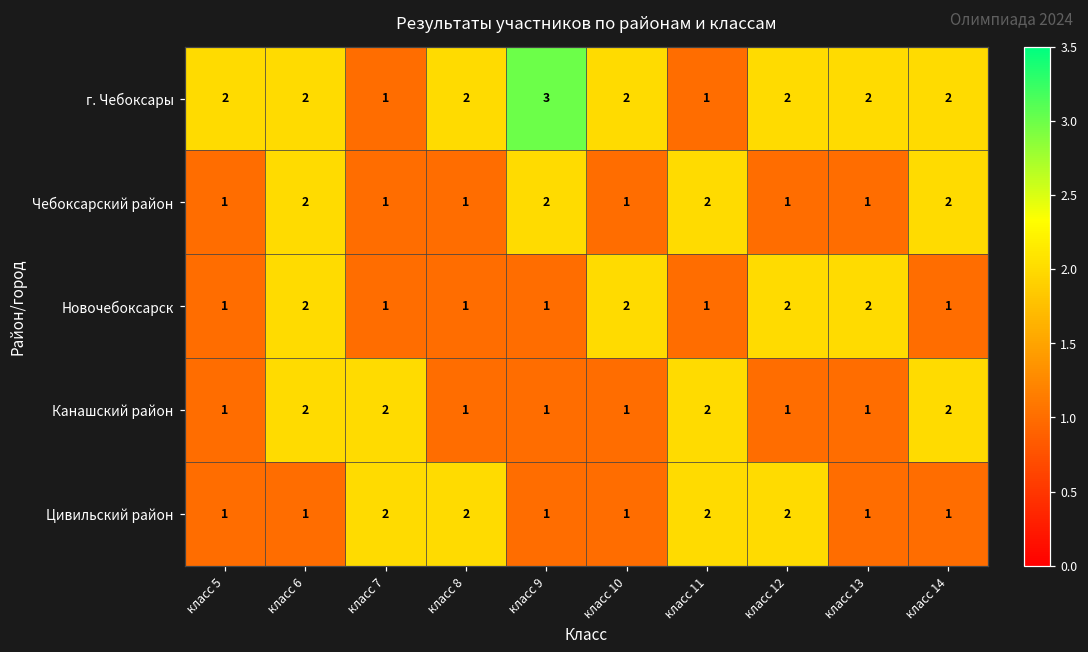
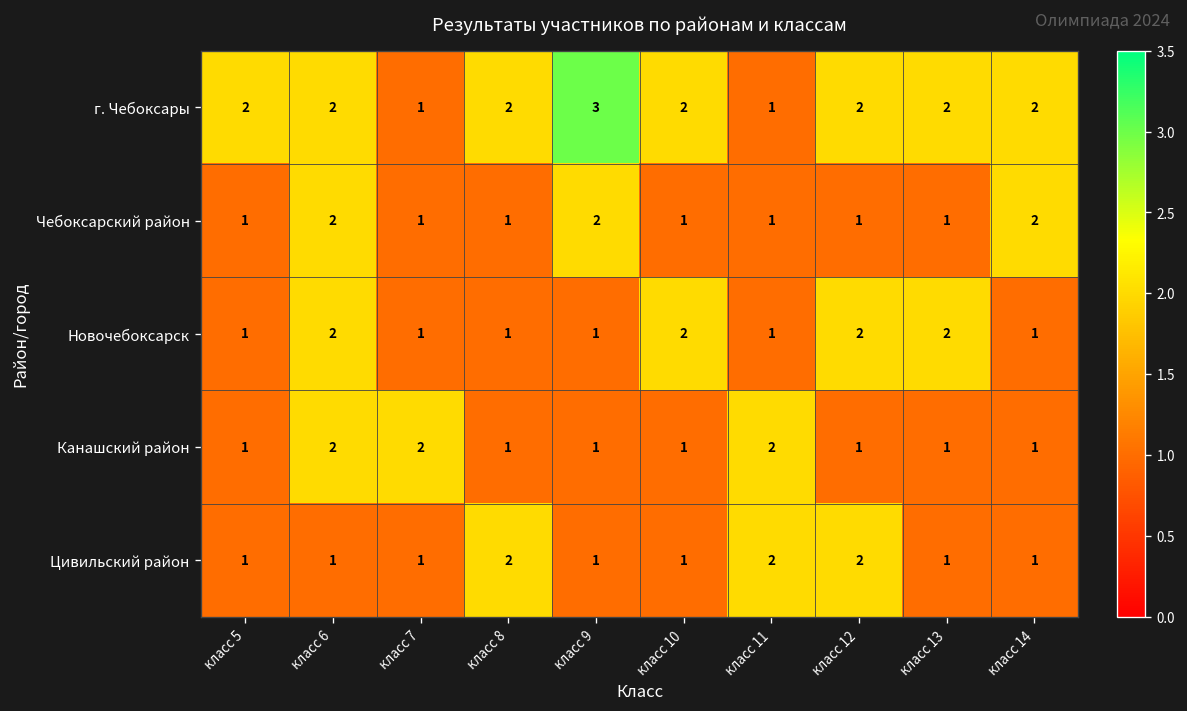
  {
    "г. Чебоксары": {
      "класс 5": 2,
      "класс 6": 2,
      "класс 7": 1,
      "класс 8": 2,
      "класс 9": 3,
      "класс 10": 2,
      "класс 11": 1,
      "класс 12": 2,
      "класс 13": 2,
      "класс 14": 2
    },
    "Чебоксарский район": {
      "класс 5": 1,
      "класс 6": 2,
      "класс 7": 1,
      "класс 8": 1,
      "класс 9": 2,
      "класс 10": 1,
-     "класс 11": 2,
+     "класс 11": 1,
      "класс 12": 1,
      "класс 13": 1,
      "класс 14": 2
    },
    "Новочебоксарск": {
      "класс 5": 1,
      "класс 6": 2,
      "класс 7": 1,
      "класс 8": 1,
      "класс 9": 1,
      "класс 10": 2,
      "класс 11": 1,
      "класс 12": 2,
      "класс 13": 2,
      "класс 14": 1
    },
    "Канашский район": {
      "класс 5": 1,
      "класс 6": 2,
      "класс 7": 2,
      "класс 8": 1,
      "класс 9": 1,
      "класс 10": 1,
      "класс 11": 2,
      "класс 12": 1,
      "класс 13": 1,
-     "класс 14": 2
+     "класс 14": 1
    },
    "Цивильский район": {
      "класс 5": 1,
      "класс 6": 1,
-     "класс 7": 2,
+     "класс 7": 1,
      "класс 8": 2,
      "класс 9": 1,
      "класс 10": 1,
      "класс 11": 2,
      "класс 12": 2,
      "класс 13": 1,
      "класс 14": 1
    }
  }
